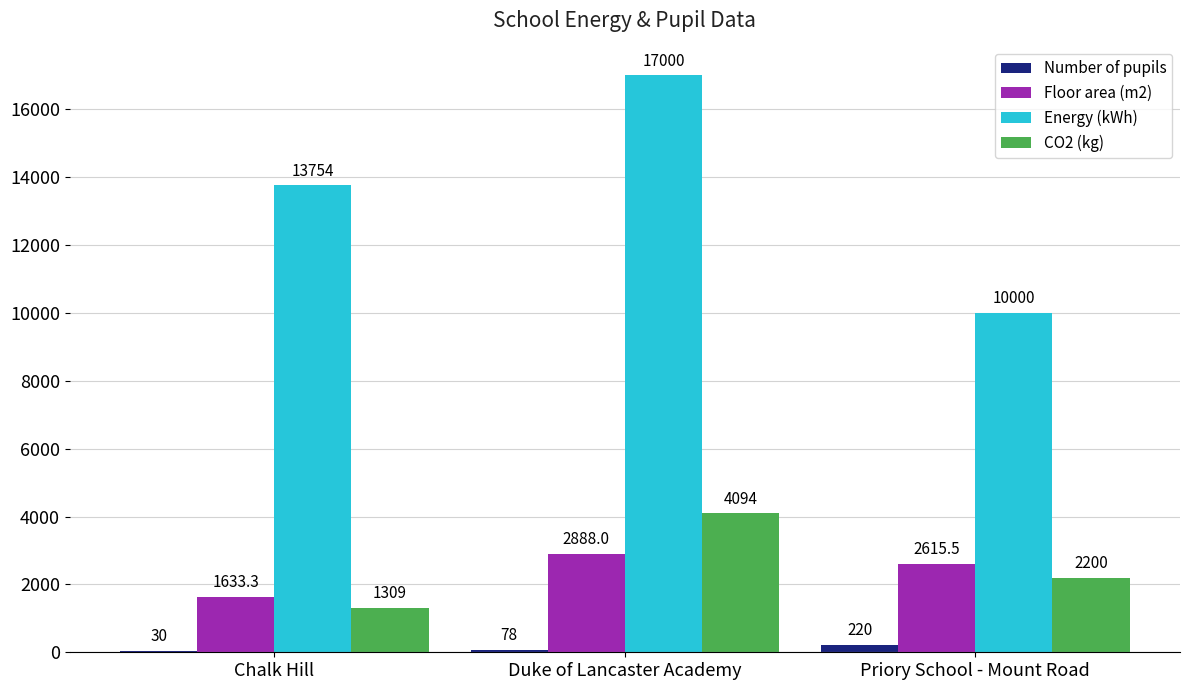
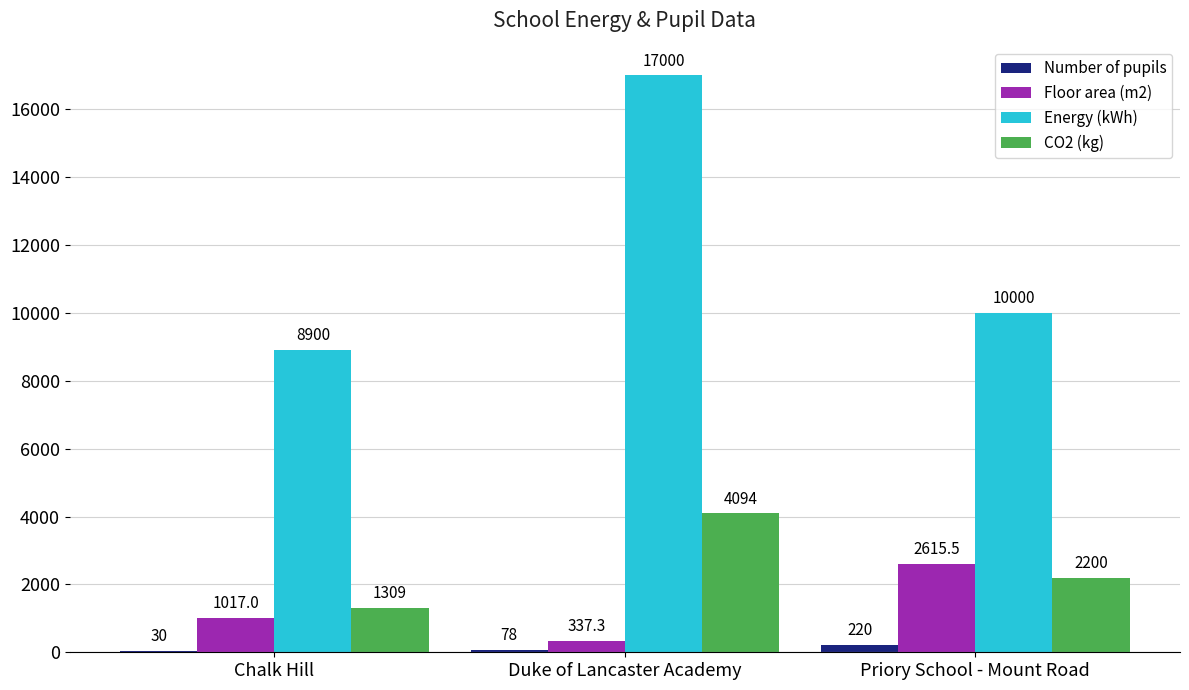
  {
    "Number of pupils": {
      "Chalk Hill": 30,
      "Duke of Lancaster Academy": 78,
      "Priory School - Mount Road": 220
    },
    "Floor area (m2)": {
-     "Chalk Hill": 1633.3,
-     "Duke of Lancaster Academy": 2888.0,
+     "Chalk Hill": 1017.0,
+     "Duke of Lancaster Academy": 337.3,
      "Priory School - Mount Road": 2615.5
    },
    "Energy (kWh)": {
-     "Chalk Hill": 13754,
+     "Chalk Hill": 8900,
      "Duke of Lancaster Academy": 17000,
      "Priory School - Mount Road": 10000
    },
    "CO2 (kg)": {
      "Chalk Hill": 1309,
      "Duke of Lancaster Academy": 4094,
      "Priory School - Mount Road": 2200
    }
  }
